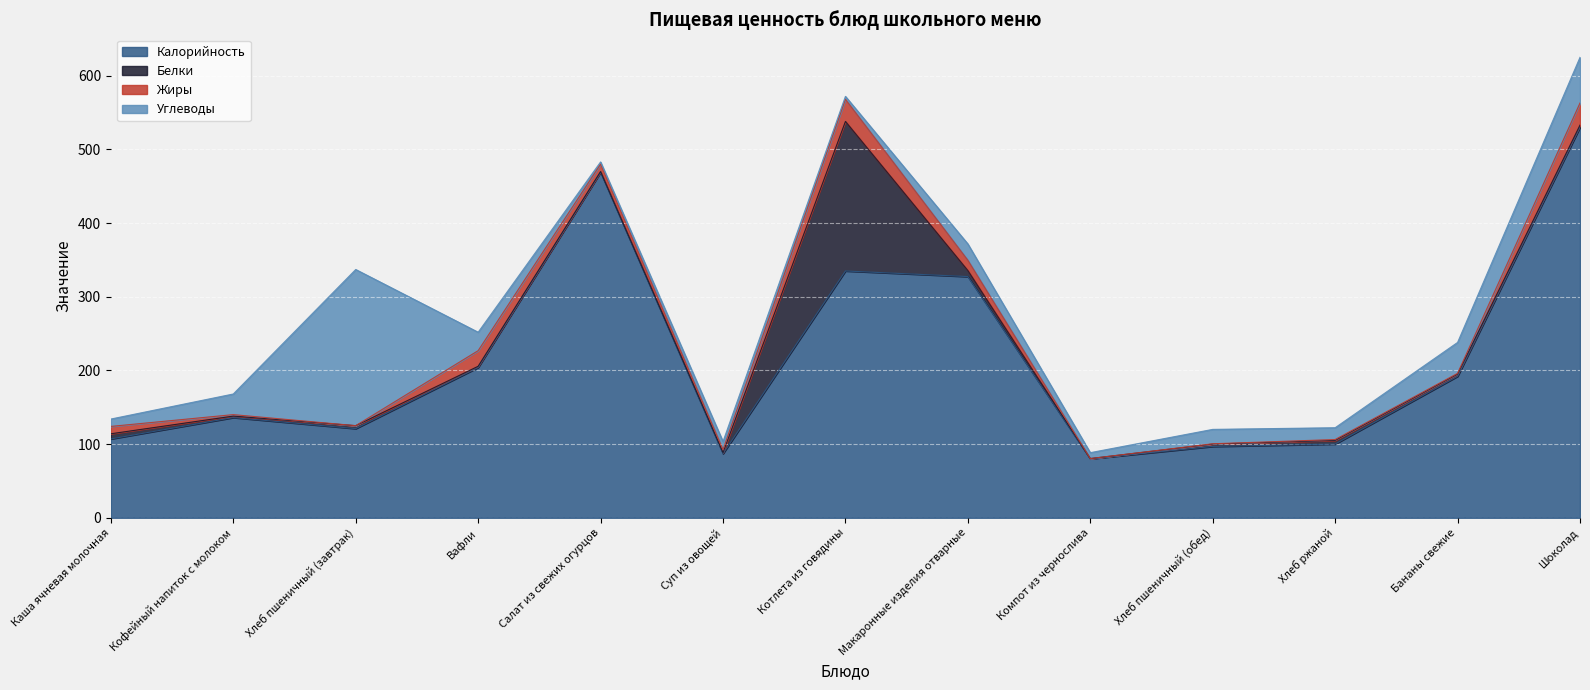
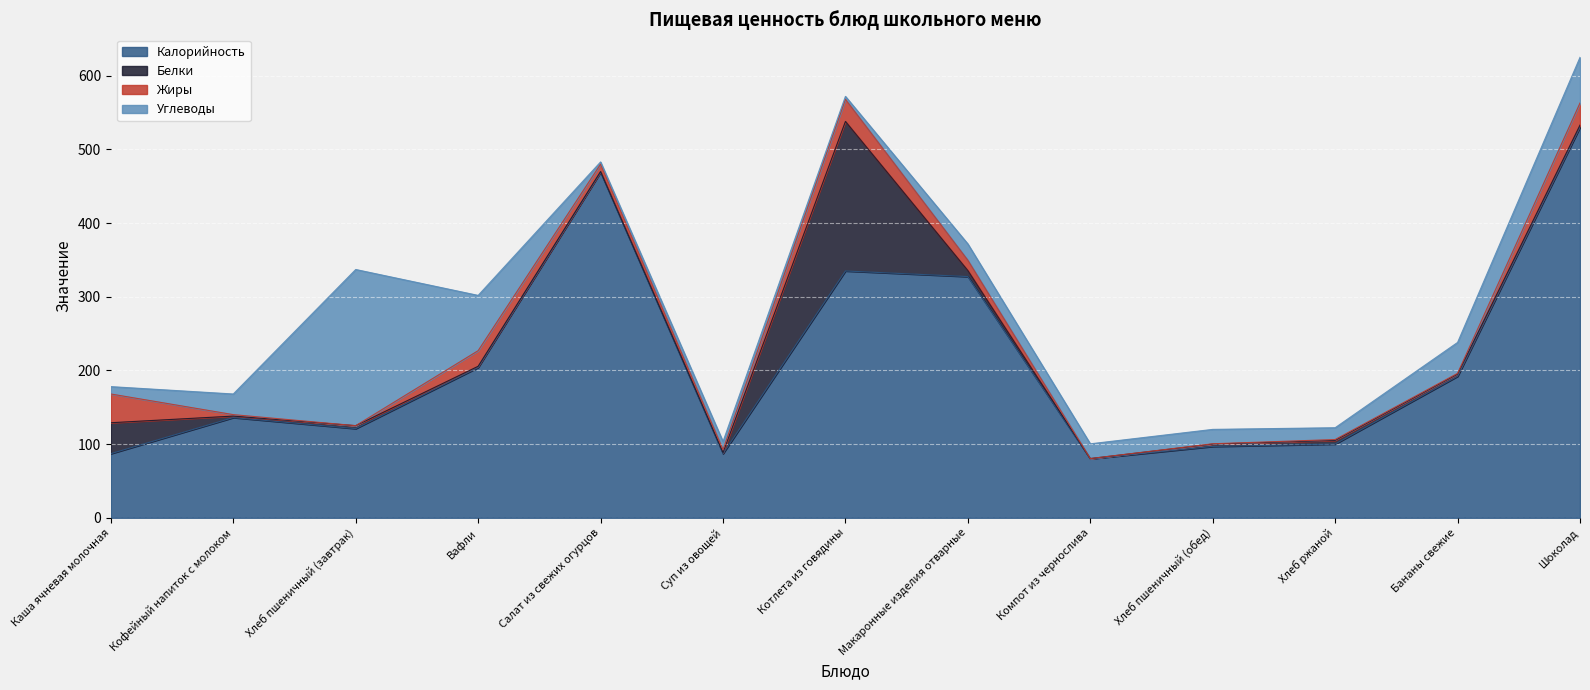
  {
    "Калорийность": {
-     "Каша ячневая молочная": 110,
+     "Каша ячневая молочная": 90,
      "Хлеб пшеничный (завтрак)": 120,
      "Котлета из говядины": 340,
      "Макаронные изделия отварные": 330,
      "Хлеб ржаной": 100
    },
    "Белки": {
-     "Каша ячневая молочная": 10,
+     "Каша ячневая молочная": 40,
      "Котлета из говядины": 200,
      "Макаронные изделия отварные": 10
    },
    "Жиры": {
-     "Каша ячневая молочная": 10,
+     "Каша ячневая молочная": 40,
      "Вафли": 20,
      "Суп из овощей": 0,
      "Котлета из говядины": 30,
      "Макаронные изделия отварные": 10,
      "Шоколад": 30
    },
    "Углеводы": {
      "Каша ячневая молочная": 10,
      "Кофейный напиток с молоком": 30,
      "Хлеб пшеничный (завтрак)": 210,
-     "Вафли": 30,
+     "Вафли": 80,
      "Суп из овощей": 10,
      "Котлета из говядины": 0,
      "Макаронные изделия отварные": 20,
-     "Компот из чернослива": 10,
+     "Компот из чернослива": 20,
      "Хлеб пшеничный (обед)": 20,
      "Хлеб ржаной": 20,
      "Бананы свежие": 40,
      "Шоколад": 60
    }
  }
